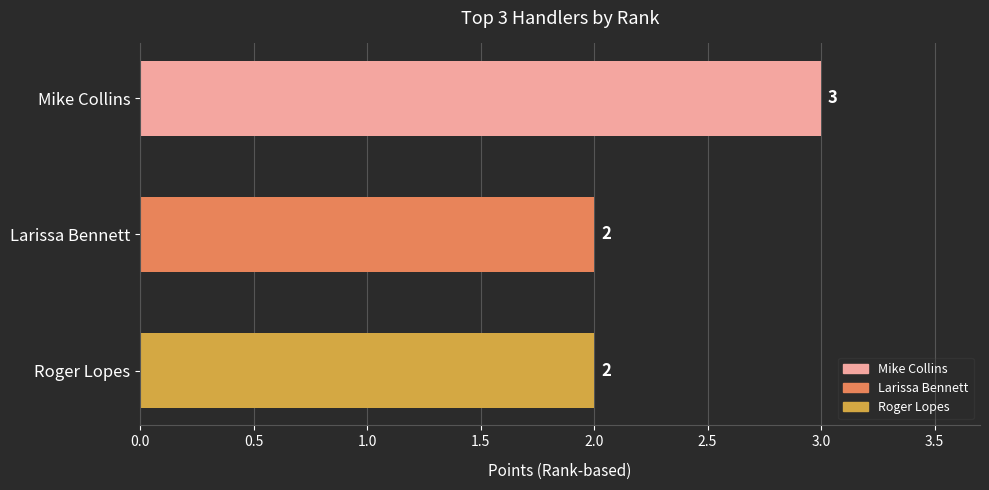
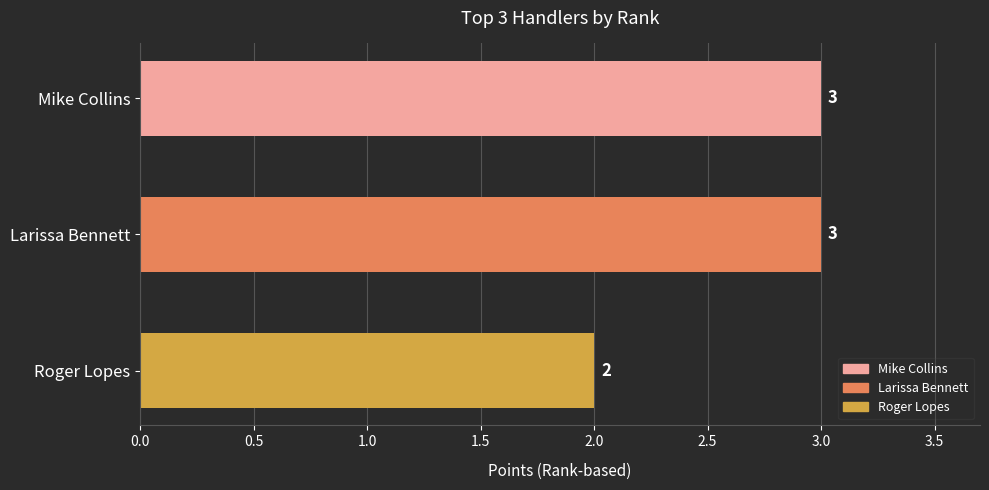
  {
    "Mike Collins": 3,
-   "Larissa Bennett": 2,
+   "Larissa Bennett": 3,
    "Roger Lopes": 2
  }
